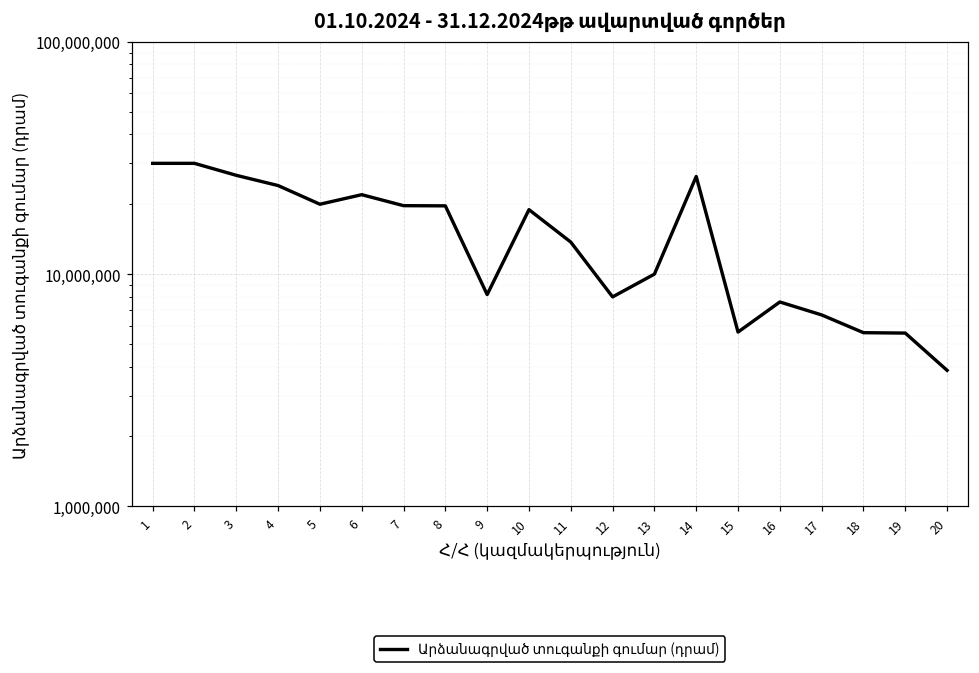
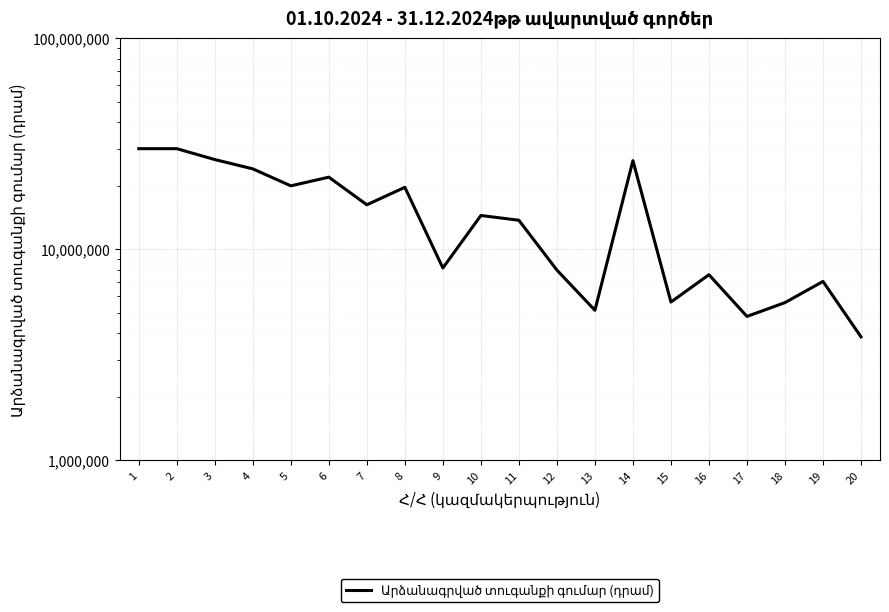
  {
    "1": "30,000,000",
    "2": "30,000,000",
    "3": "27,000,000",
    "4": "24,000,000",
    "5": "20,000,000",
    "6": "22,000,000",
-   "7": "20,000,000",
+   "7": "16,000,000",
    "8": "20,000,000",
    "9": "8,200,000",
-   "10": "19,000,000",
+   "10": "14,000,000",
    "11": "14,000,000",
    "12": "8,000,000",
-   "13": "10,000,000",
+   "13": "5,100,000",
    "14": "26,000,000",
    "15": "5,600,000",
    "16": "7,600,000",
-   "17": "6,700,000",
+   "17": "4,800,000",
    "18": "5,600,000",
-   "19": "5,600,000",
+   "19": "7,100,000",
    "20": "3,900,000"
  }
